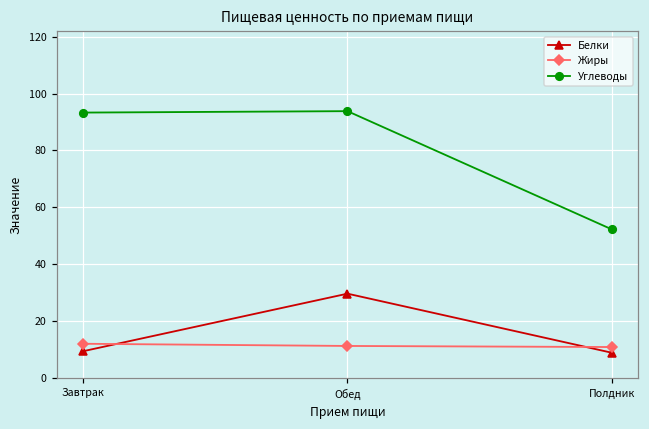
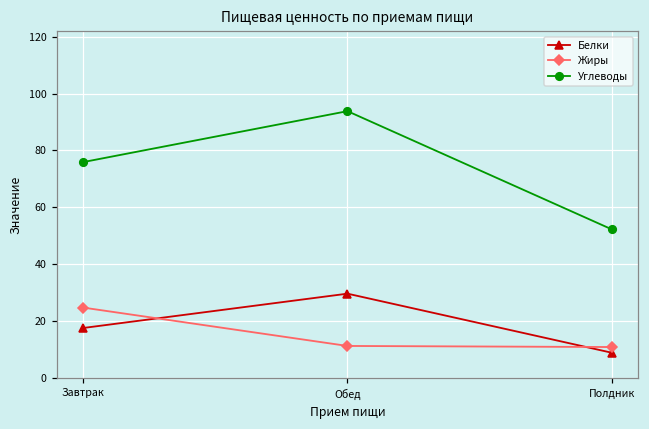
  {
    "Белки": {
-     "Завтрак": 9,
+     "Завтрак": 18,
      "Обед": 30,
      "Полдник": 9
    },
    "Жиры": {
-     "Завтрак": 12,
+     "Завтрак": 25,
      "Обед": 11,
      "Полдник": 11
    },
    "Углеводы": {
-     "Завтрак": 93,
+     "Завтрак": 76,
      "Обед": 94,
      "Полдник": 52
    }
  }
